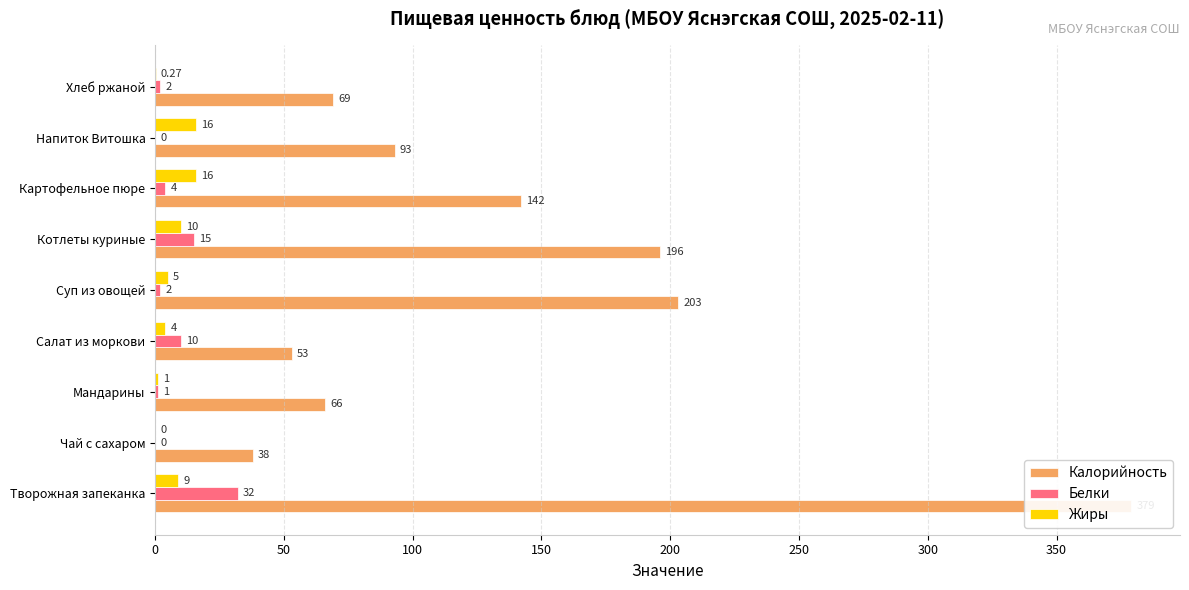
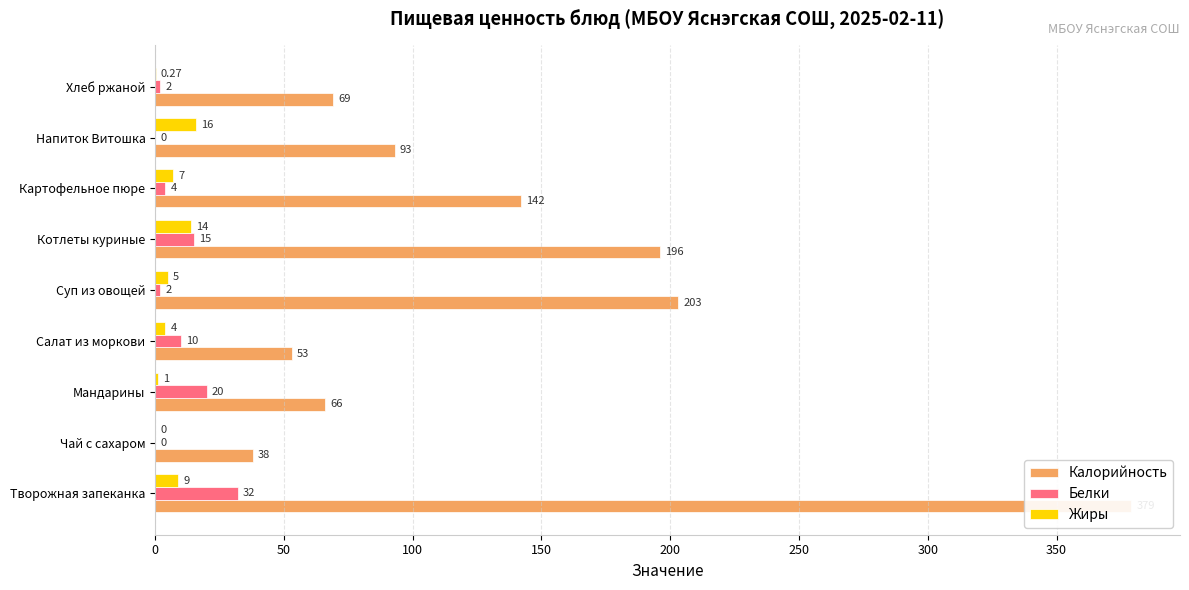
  {
    "Калорийность": {
      "Хлеб ржаной": 69,
      "Напиток Витошка": 93,
      "Картофельное пюре": 142,
      "Котлеты куриные": 196,
      "Суп из овощей": 203,
      "Салат из моркови": 53,
      "Мандарины": 66,
      "Чай с сахаром": 38
    },
    "Белки": {
      "Хлеб ржаной": 2,
      "Напиток Витошка": 0,
      "Картофельное пюре": 4,
      "Котлеты куриные": 15,
      "Суп из овощей": 2,
      "Салат из моркови": 10,
-     "Мандарины": 1,
+     "Мандарины": 20,
      "Чай с сахаром": 0,
      "Творожная запеканка": 32
    },
    "Жиры": {
      "Хлеб ржаной": 0.27,
      "Напиток Витошка": 16,
-     "Картофельное пюре": 16,
-     "Котлеты куриные": 10,
+     "Картофельное пюре": 7,
+     "Котлеты куриные": 14,
      "Суп из овощей": 5,
      "Салат из моркови": 4,
      "Мандарины": 1,
      "Чай с сахаром": 0,
      "Творожная запеканка": 9
    }
  }
